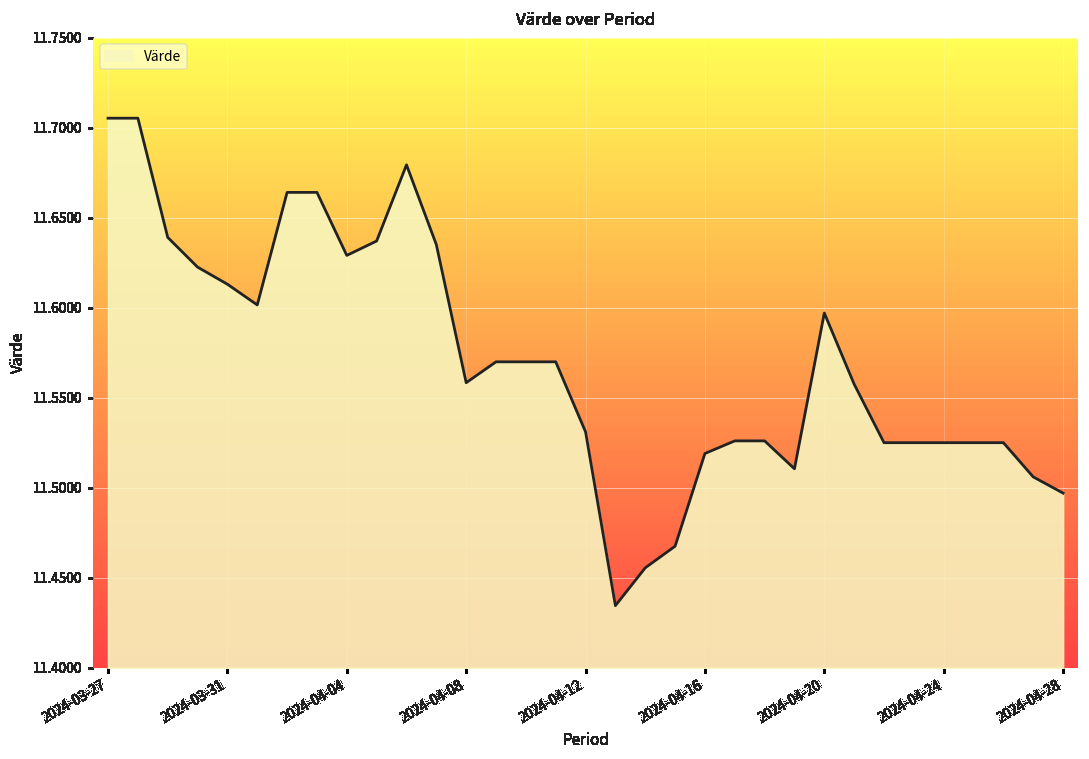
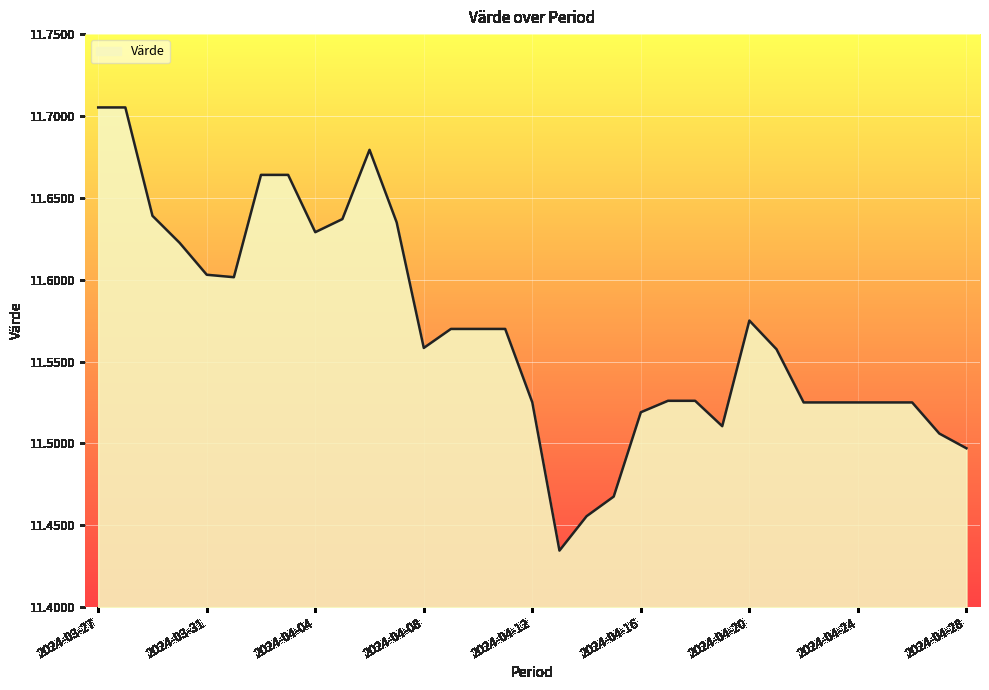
  {
    "2024-03-27": 11.705,
-   "2024-03-31": 11.613,
+   "2024-03-31": 11.603,
    "2024-04-04": 11.629,
    "2024-04-08": 11.558,
-   "2024-04-12": 11.531,
+   "2024-04-12": 11.525,
    "2024-04-16": 11.519,
-   "2024-04-20": 11.597,
+   "2024-04-20": 11.575,
    "2024-04-24": 11.525,
    "2024-04-28": 11.497
  }
